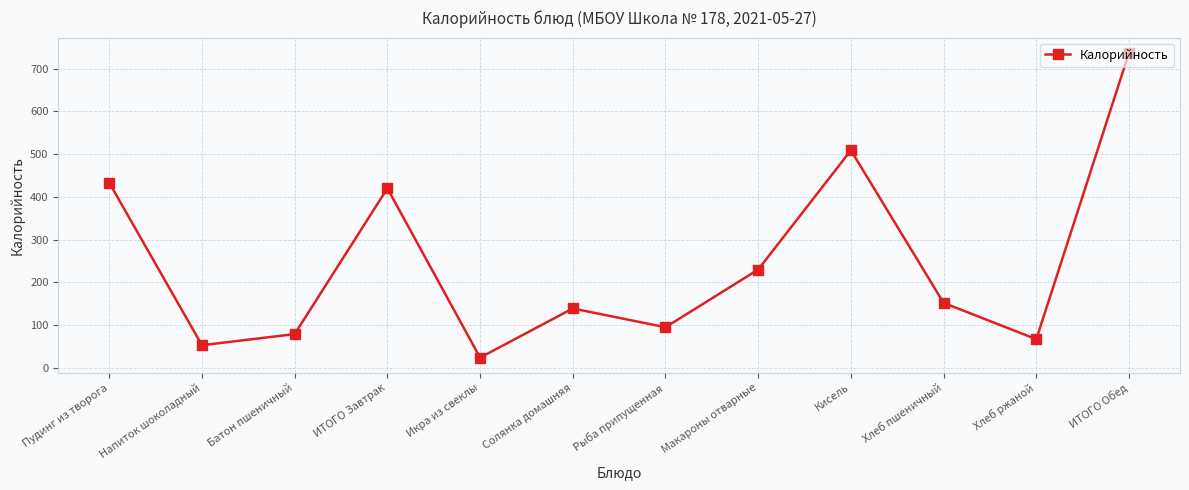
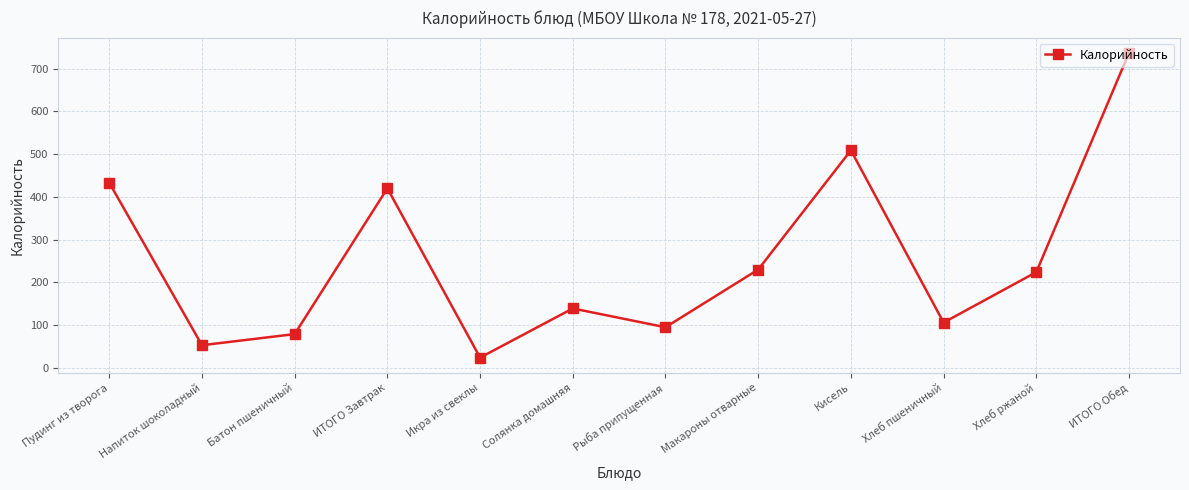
  {
    "Пудинг из творога": 430,
    "Напиток шоколадный": 50,
    "Батон пшеничный": 80,
    "ИТОГО Завтрак": 420,
    "Икра из свеклы": 20,
    "Солянка домашняя": 140,
    "Рыба припущенная": 100,
    "Макароны отварные": 230,
    "Кисель": 510,
-   "Хлеб пшеничный": 150,
-   "Хлеб ржаной": 70
+   "Хлеб пшеничный": 110,
+   "Хлеб ржаной": 220
  }
